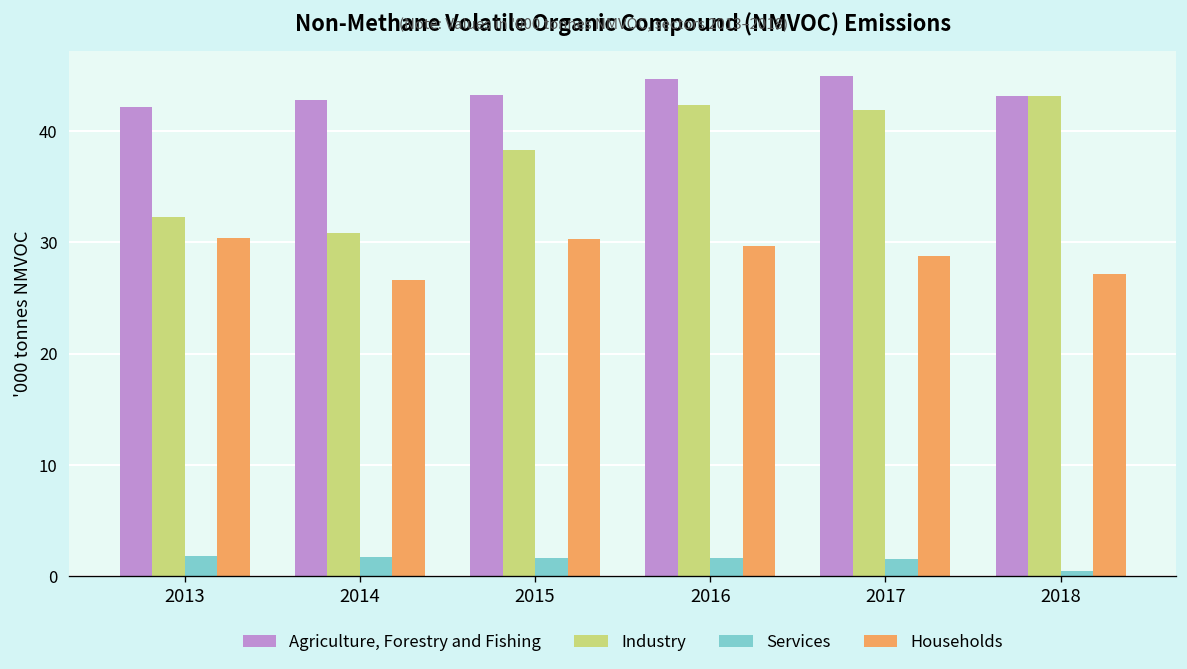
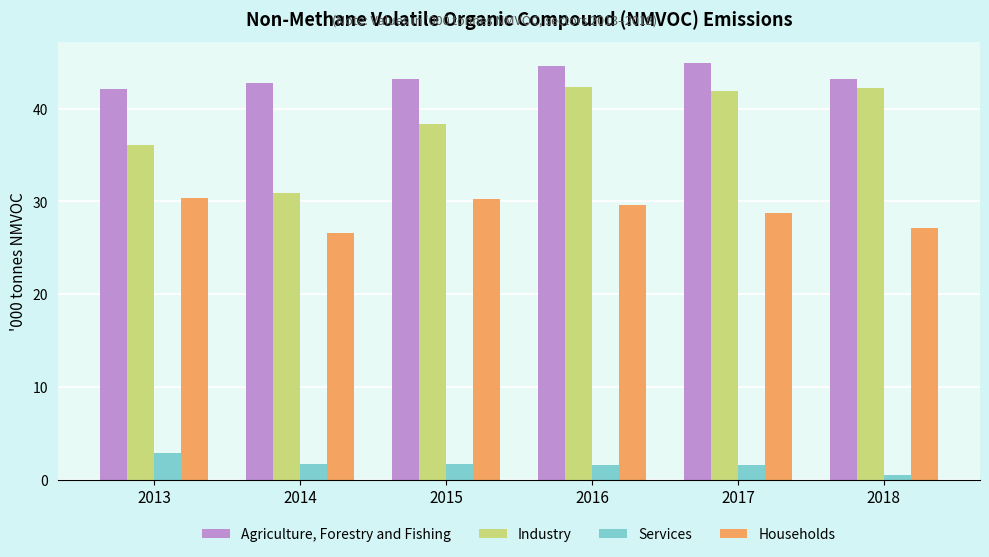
  {
    "Agriculture, Forestry and Fishing": {
      "2013": 42,
      "2014": 43,
      "2015": 43,
      "2016": 45,
      "2017": 45,
      "2018": 43
    },
    "Industry": {
-     "2013": 32,
+     "2013": 36,
      "2014": 31,
      "2015": 38,
      "2016": 42,
      "2017": 42,
-     "2018": 43
+     "2018": 42
    },
    "Services": {
-     "2013": 2,
+     "2013": 3,
      "2014": 2,
      "2015": 2,
      "2016": 2,
      "2017": 2,
      "2018": 0
    },
    "Households": {
      "2013": 30,
      "2014": 27,
      "2015": 30,
      "2016": 30,
      "2017": 29,
      "2018": 27
    }
  }
